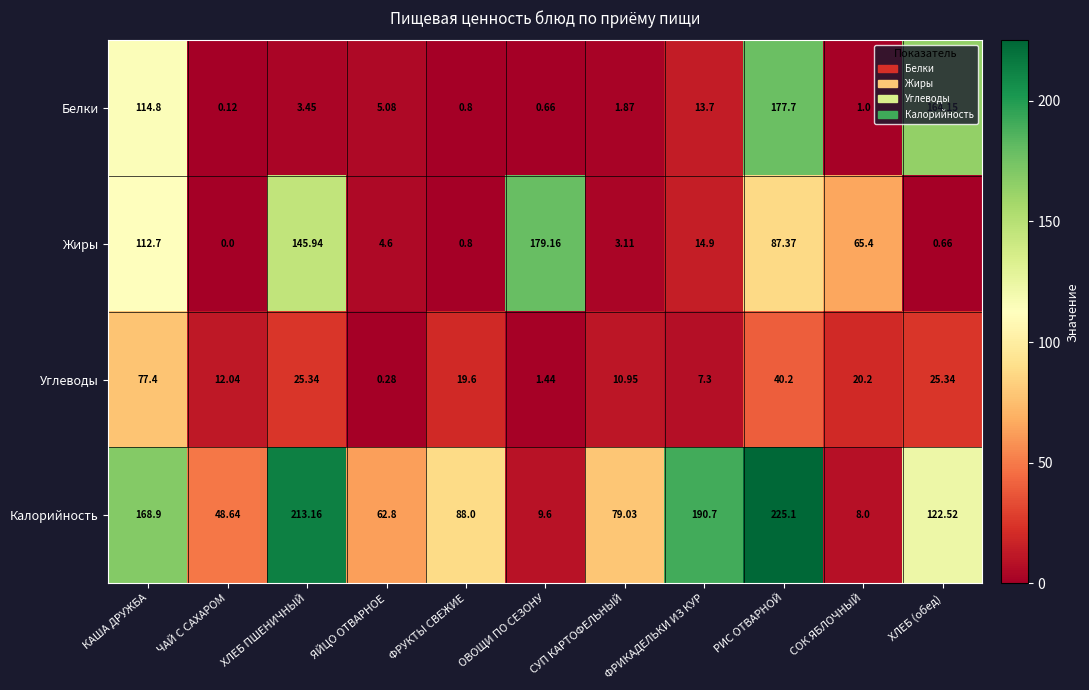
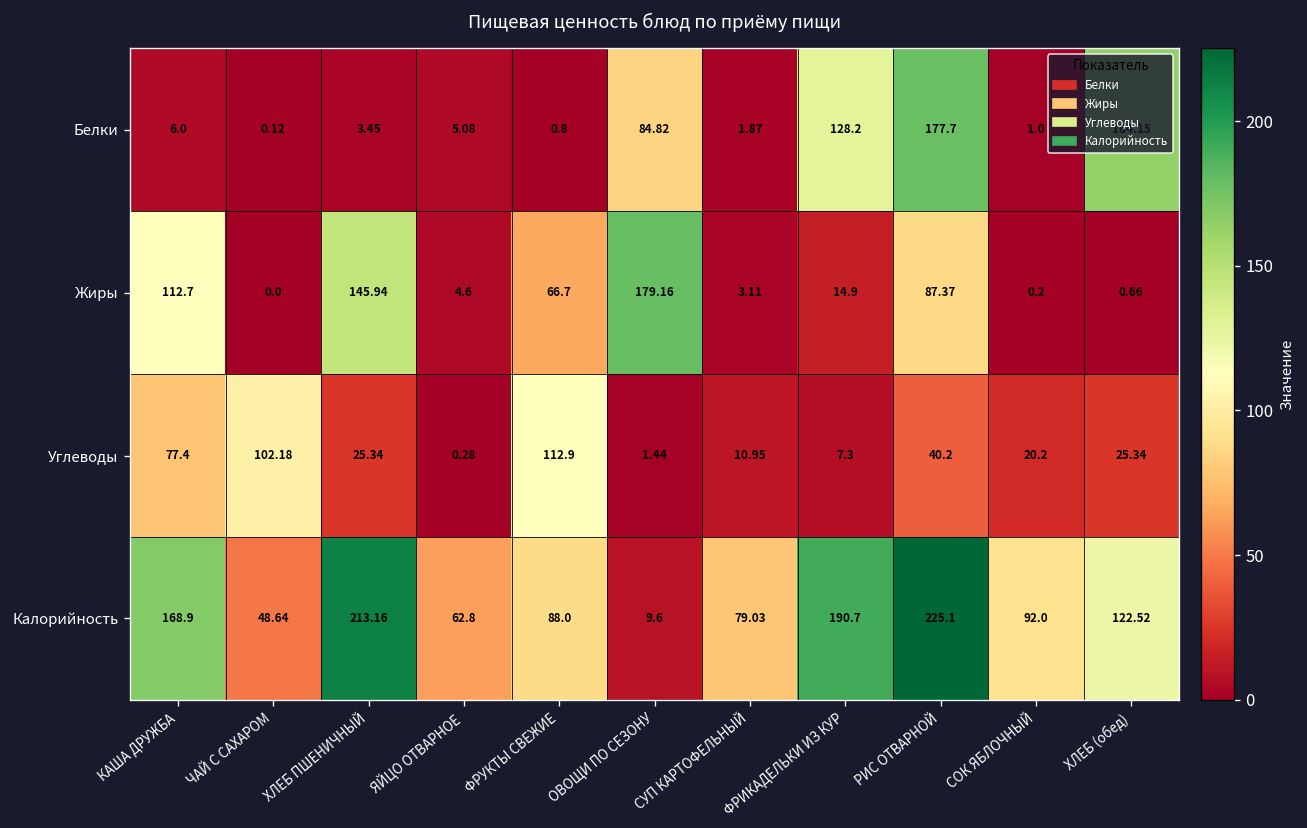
  {
    "Белки": {
-     "КАША ДРУЖБА": 114.8,
+     "КАША ДРУЖБА": 6.0,
      "ЧАЙ С САХАРОМ": 0.12,
      "ХЛЕБ ПШЕНИЧНЫЙ": 3.45,
      "ЯЙЦО ОТВАРНОЕ": 5.08,
      "ФРУКТЫ СВЕЖИЕ": 0.8,
-     "ОВОЩИ ПО СЕЗОНУ": 0.66,
+     "ОВОЩИ ПО СЕЗОНУ": 84.82,
      "СУП КАРТОФЕЛЬНЫЙ": 1.87,
-     "ФРИКАДЕЛЬКИ ИЗ КУР": 13.7,
+     "ФРИКАДЕЛЬКИ ИЗ КУР": 128.2,
      "РИС ОТВАРНОЙ": 177.7,
      "СОК ЯБЛОЧНЫЙ": 1.0
    },
    "Жиры": {
      "КАША ДРУЖБА": 112.7,
      "ЧАЙ С САХАРОМ": 0.0,
      "ХЛЕБ ПШЕНИЧНЫЙ": 145.94,
      "ЯЙЦО ОТВАРНОЕ": 4.6,
-     "ФРУКТЫ СВЕЖИЕ": 0.8,
+     "ФРУКТЫ СВЕЖИЕ": 66.7,
      "ОВОЩИ ПО СЕЗОНУ": 179.16,
      "СУП КАРТОФЕЛЬНЫЙ": 3.11,
      "ФРИКАДЕЛЬКИ ИЗ КУР": 14.9,
      "РИС ОТВАРНОЙ": 87.37,
-     "СОК ЯБЛОЧНЫЙ": 65.4,
+     "СОК ЯБЛОЧНЫЙ": 0.2,
      "ХЛЕБ (обед)": 0.66
    },
    "Углеводы": {
      "КАША ДРУЖБА": 77.4,
-     "ЧАЙ С САХАРОМ": 12.04,
+     "ЧАЙ С САХАРОМ": 102.18,
      "ХЛЕБ ПШЕНИЧНЫЙ": 25.34,
      "ЯЙЦО ОТВАРНОЕ": 0.28,
-     "ФРУКТЫ СВЕЖИЕ": 19.6,
+     "ФРУКТЫ СВЕЖИЕ": 112.9,
      "ОВОЩИ ПО СЕЗОНУ": 1.44,
      "СУП КАРТОФЕЛЬНЫЙ": 10.95,
      "ФРИКАДЕЛЬКИ ИЗ КУР": 7.3,
      "РИС ОТВАРНОЙ": 40.2,
      "СОК ЯБЛОЧНЫЙ": 20.2,
      "ХЛЕБ (обед)": 25.34
    },
    "Калорийность": {
      "КАША ДРУЖБА": 168.9,
      "ЧАЙ С САХАРОМ": 48.64,
      "ХЛЕБ ПШЕНИЧНЫЙ": 213.16,
      "ЯЙЦО ОТВАРНОЕ": 62.8,
      "ФРУКТЫ СВЕЖИЕ": 88.0,
      "ОВОЩИ ПО СЕЗОНУ": 9.6,
      "СУП КАРТОФЕЛЬНЫЙ": 79.03,
      "ФРИКАДЕЛЬКИ ИЗ КУР": 190.7,
      "РИС ОТВАРНОЙ": 225.1,
-     "СОК ЯБЛОЧНЫЙ": 8.0,
+     "СОК ЯБЛОЧНЫЙ": 92.0,
      "ХЛЕБ (обед)": 122.52
    }
  }
